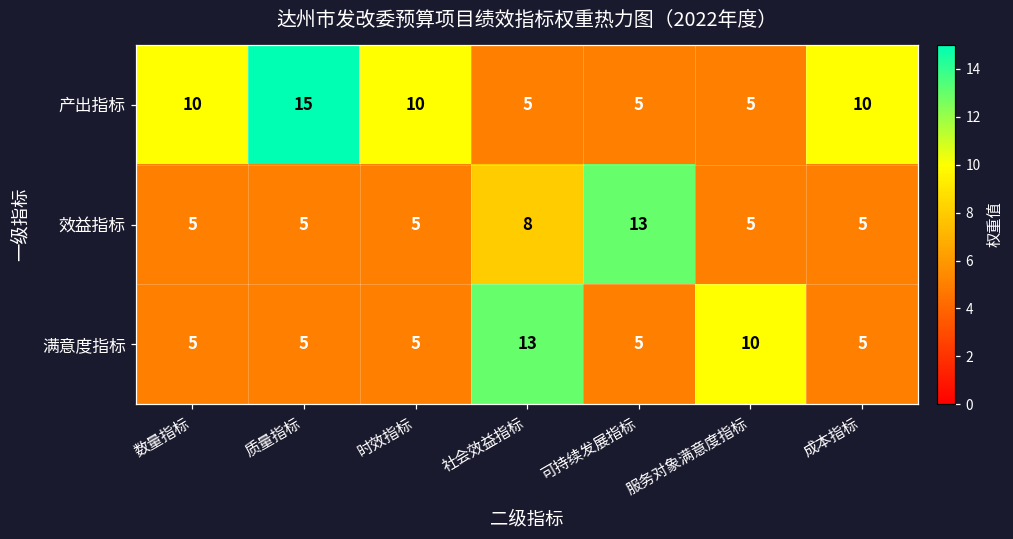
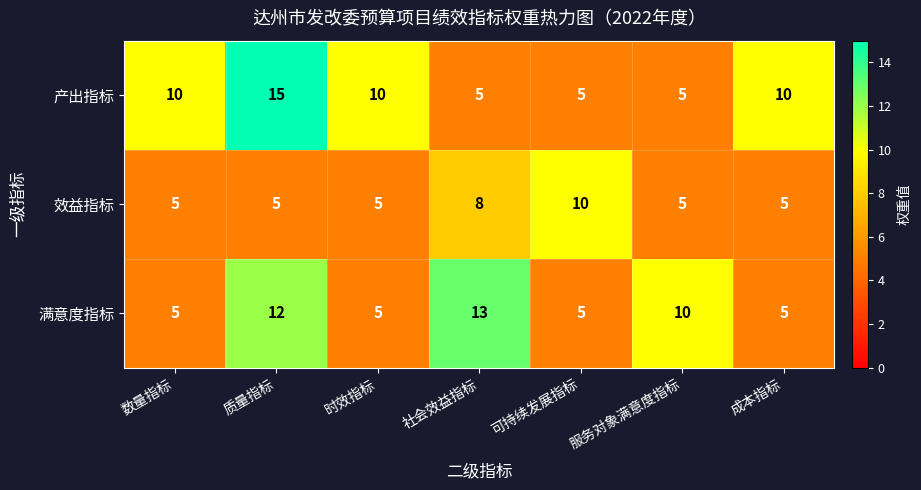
  {
    "产出指标": {
      "数量指标": 10,
      "质量指标": 15,
      "时效指标": 10,
      "社会效益指标": 5,
      "可持续发展指标": 5,
      "服务对象满意度指标": 5,
      "成本指标": 10
    },
    "效益指标": {
      "数量指标": 5,
      "质量指标": 5,
      "时效指标": 5,
      "社会效益指标": 8,
-     "可持续发展指标": 13,
+     "可持续发展指标": 10,
      "服务对象满意度指标": 5,
      "成本指标": 5
    },
    "满意度指标": {
      "数量指标": 5,
-     "质量指标": 5,
+     "质量指标": 12,
      "时效指标": 5,
      "社会效益指标": 13,
      "可持续发展指标": 5,
      "服务对象满意度指标": 10,
      "成本指标": 5
    }
  }
